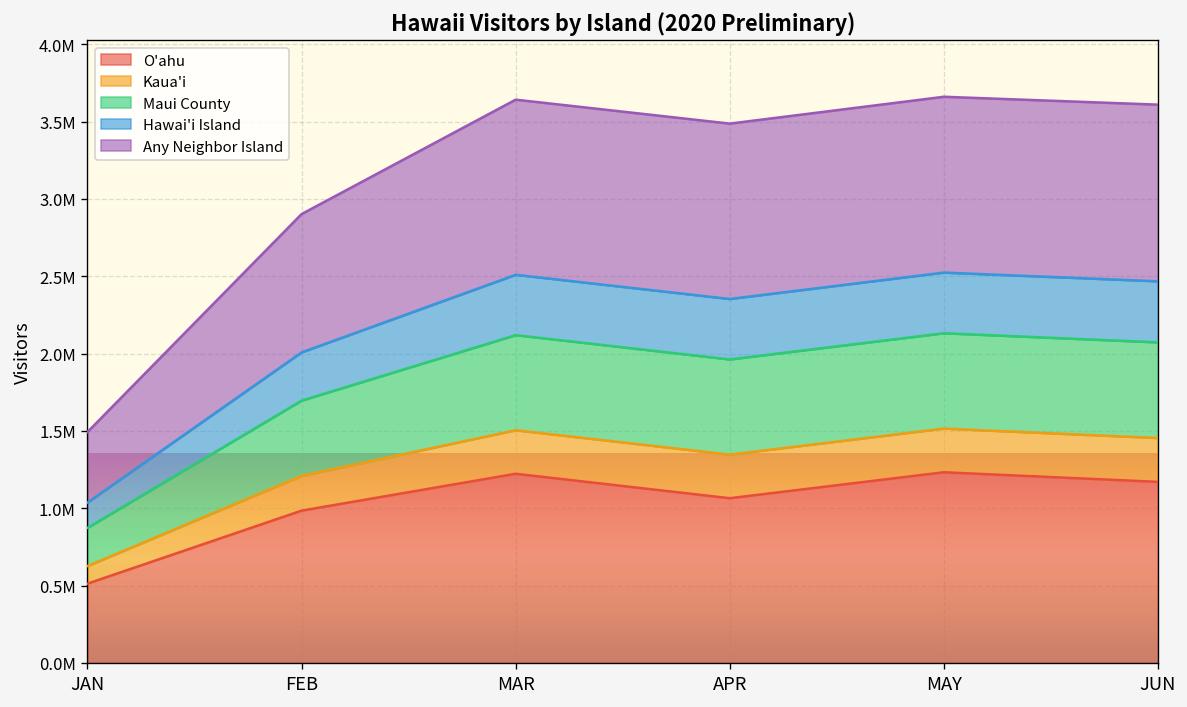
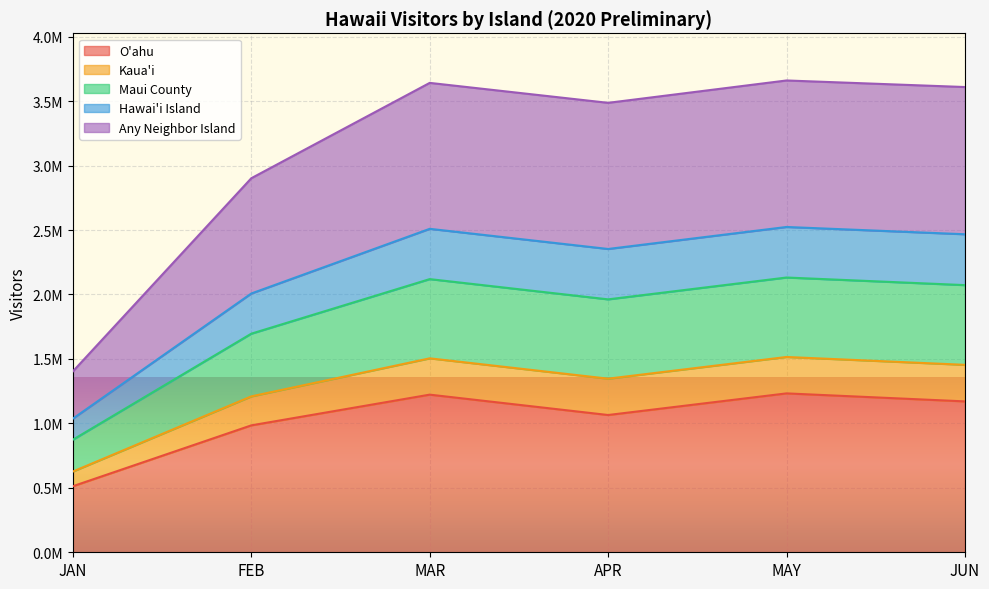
  {
    "O'ahu": {
      "JAN": 510000,
      "FEB": 980000,
      "MAR": 1220000,
      "APR": 1060000,
      "MAY": 1230000,
      "JUN": 1170000
    },
    "Kaua'i": {
      "JAN": 110000,
      "FEB": 220000,
      "MAR": 280000,
      "APR": 280000,
      "MAY": 280000,
      "JUN": 280000
    },
    "Maui County": {
      "JAN": 250000,
      "FEB": 490000,
      "MAR": 610000,
      "APR": 620000,
      "MAY": 620000,
      "JUN": 620000
    },
    "Hawai'i Island": {
      "JAN": 160000,
      "FEB": 310000,
      "MAR": 390000,
      "APR": 390000,
      "MAY": 390000,
      "JUN": 390000
    },
    "Any Neighbor Island": {
-     "JAN": 460000,
+     "JAN": 370000,
      "FEB": 890000,
      "MAR": 1130000,
      "APR": 1130000,
      "MAY": 1140000,
      "JUN": 1140000
    }
  }
